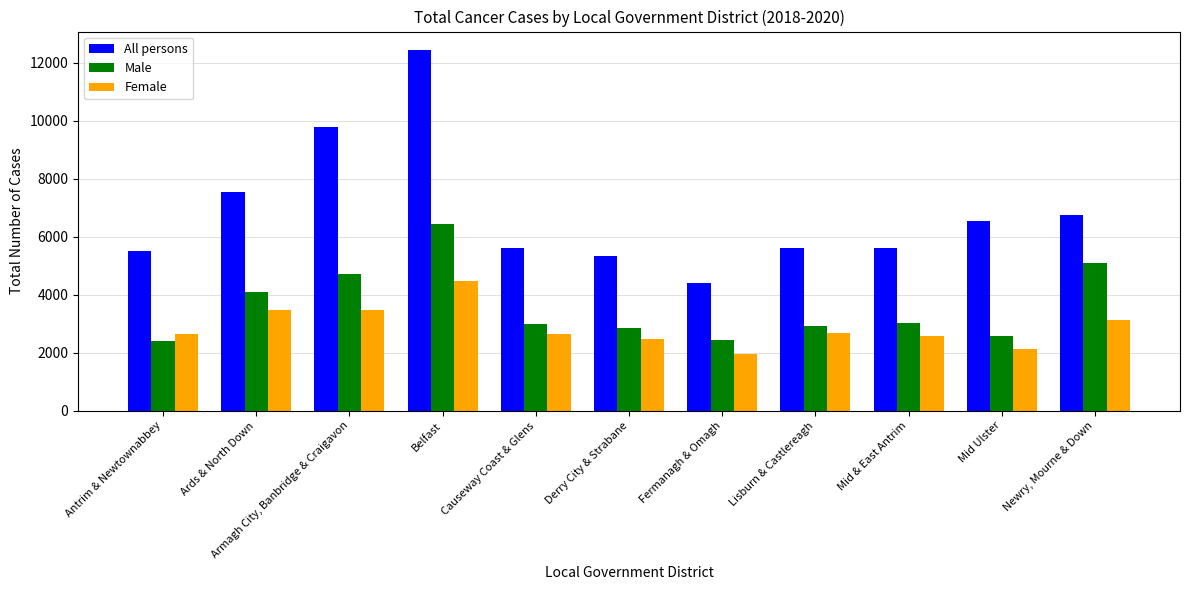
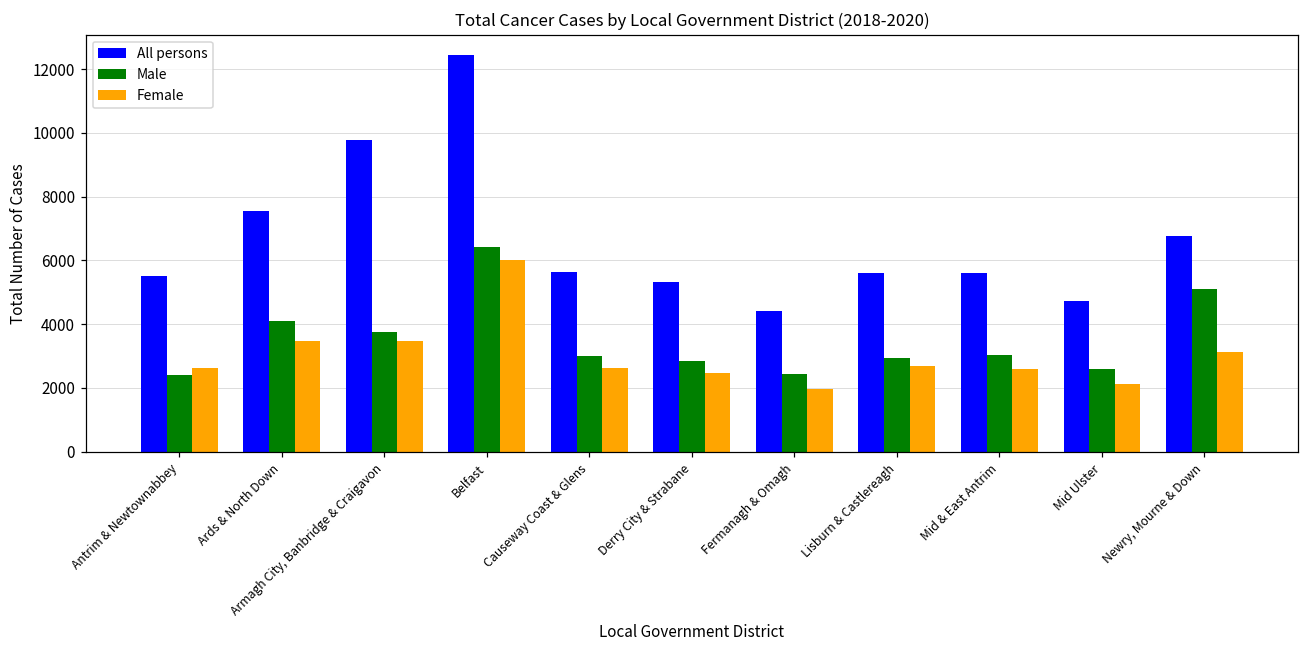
  {
    "All persons": {
      "Antrim & Newtownabbey": 5500,
      "Ards & North Down": 7600,
      "Armagh City, Banbridge & Craigavon": 9800,
      "Belfast": 12500,
      "Causeway Coast & Glens": 5600,
      "Derry City & Strabane": 5300,
      "Fermanagh & Omagh": 4400,
      "Lisburn & Castlereagh": 5600,
      "Mid & East Antrim": 5600,
-     "Mid Ulster": 6600,
+     "Mid Ulster": 4700,
      "Newry, Mourne & Down": 6800
    },
    "Male": {
      "Antrim & Newtownabbey": 2400,
      "Ards & North Down": 4100,
-     "Armagh City, Banbridge & Craigavon": 4700,
+     "Armagh City, Banbridge & Craigavon": 3800,
      "Belfast": 6400,
      "Causeway Coast & Glens": 3000,
      "Derry City & Strabane": 2800,
      "Fermanagh & Omagh": 2500,
      "Lisburn & Castlereagh": 2900,
      "Mid & East Antrim": 3000,
      "Mid Ulster": 2600,
      "Newry, Mourne & Down": 5100
    },
    "Female": {
      "Antrim & Newtownabbey": 2600,
      "Ards & North Down": 3500,
      "Armagh City, Banbridge & Craigavon": 3500,
-     "Belfast": 4500,
+     "Belfast": 6000,
      "Causeway Coast & Glens": 2600,
      "Derry City & Strabane": 2500,
      "Fermanagh & Omagh": 2000,
      "Lisburn & Castlereagh": 2700,
      "Mid & East Antrim": 2600,
      "Mid Ulster": 2100,
      "Newry, Mourne & Down": 3100
    }
  }
